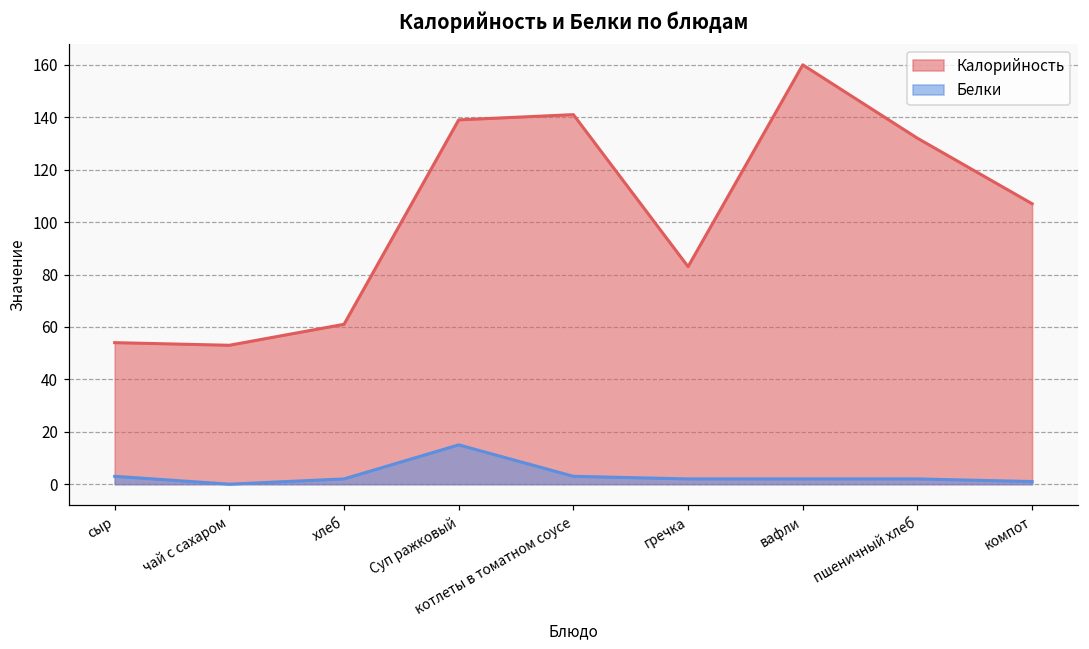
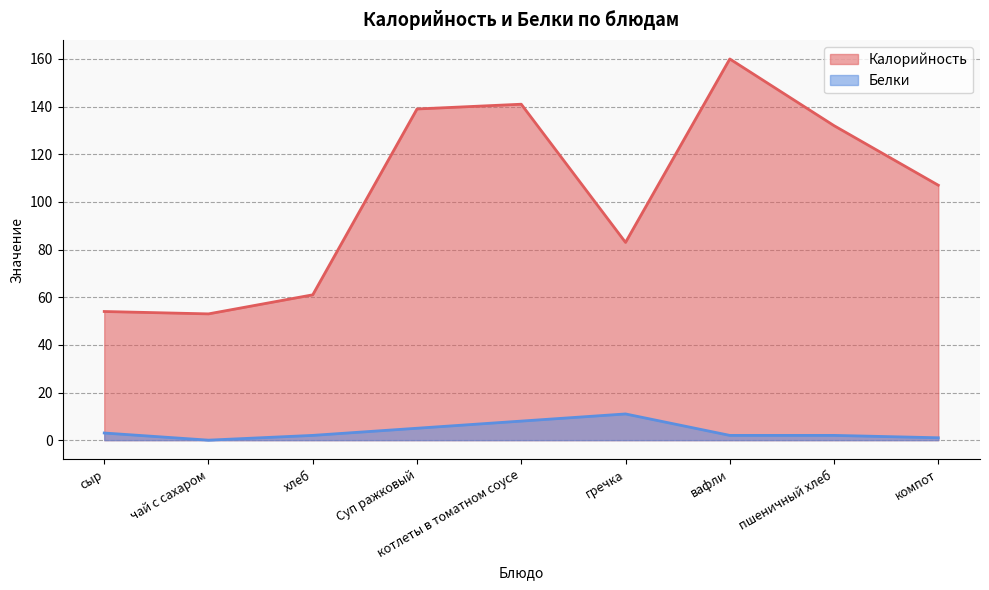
  {
    "Калорийность": {
      "сыр": 54,
      "чай с сахаром": 53,
      "хлеб": 61,
      "Суп ражковый": 139,
      "котлеты в томатном соусе": 141,
      "гречка": 83,
      "вафли": 160,
      "пшеничный хлеб": 132,
      "компот": 107
    },
    "Белки": {
      "сыр": 3,
      "чай с сахаром": 0,
      "хлеб": 2,
-     "Суп ражковый": 15,
-     "котлеты в томатном соусе": 3,
-     "гречка": 2,
+     "Суп ражковый": 5,
+     "котлеты в томатном соусе": 8,
+     "гречка": 11,
      "вафли": 2,
      "пшеничный хлеб": 2,
      "компот": 1
    }
  }
